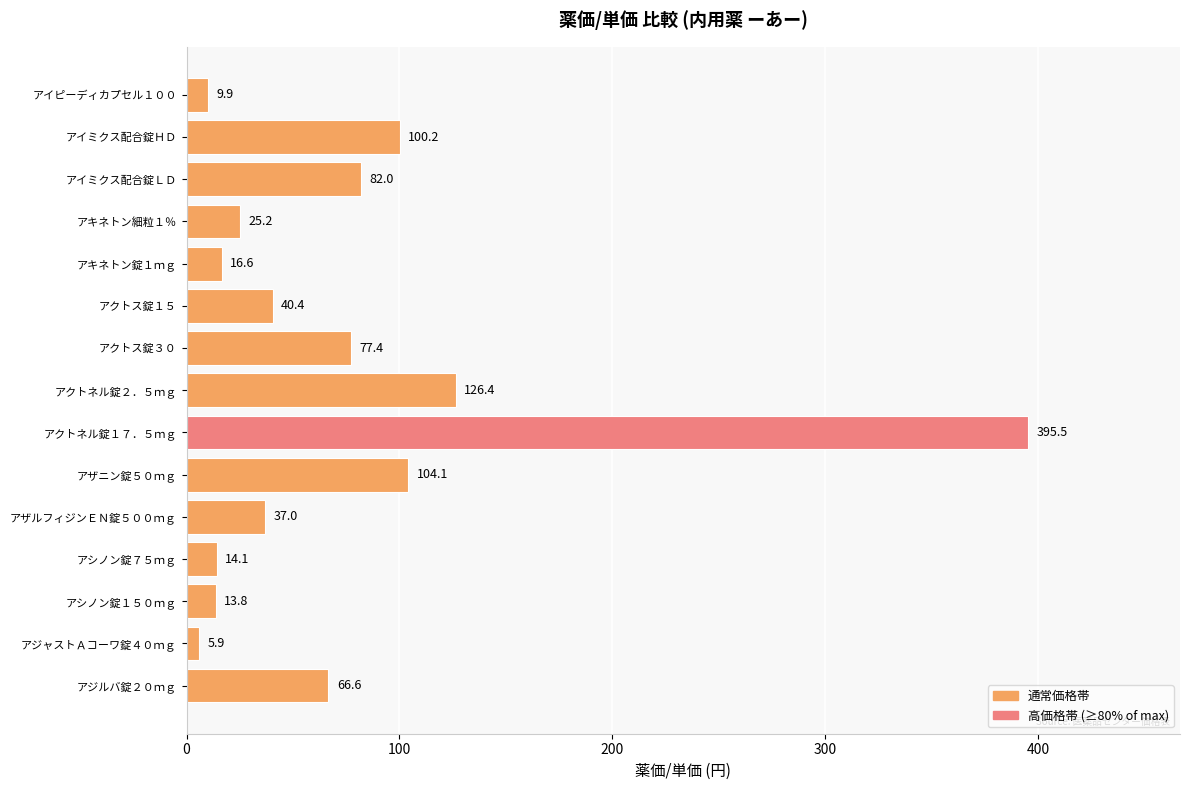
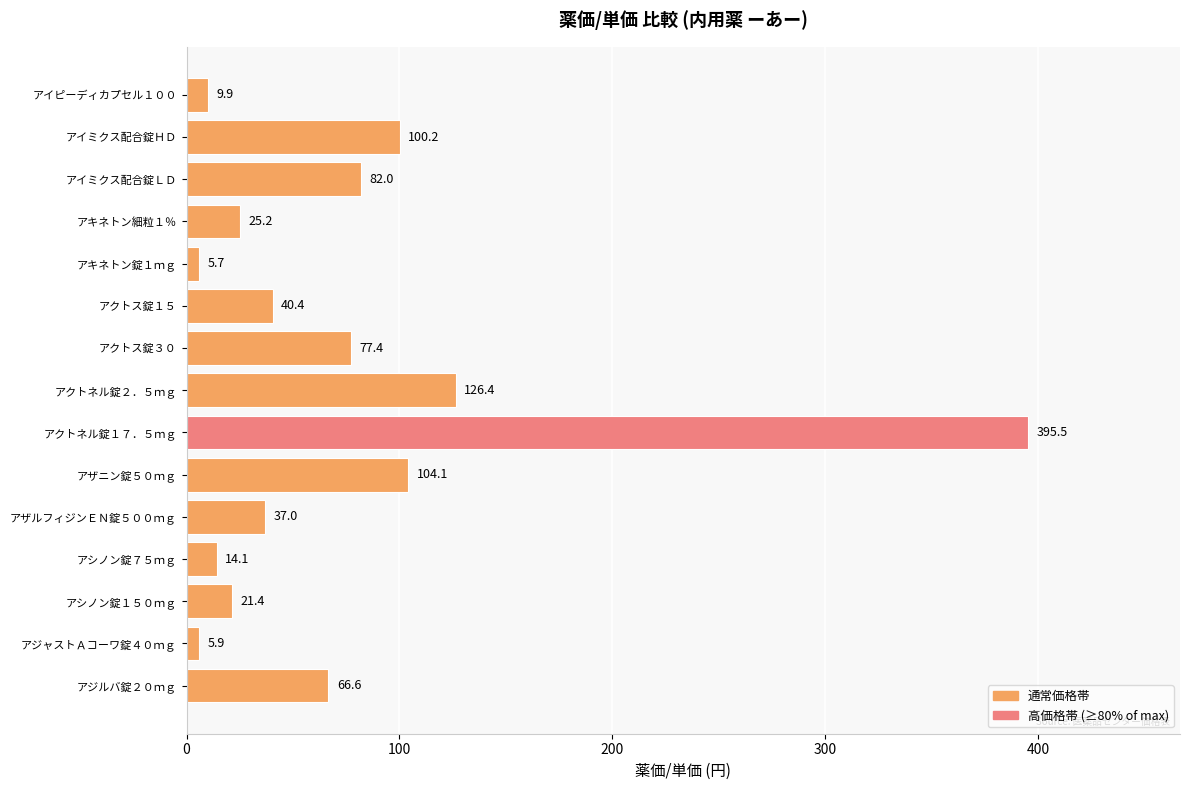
  {
    "アイピーディカプセル１００": 9.9,
    "アイミクス配合錠ＨＤ": 100.2,
    "アイミクス配合錠ＬＤ": 82.0,
    "アキネトン細粒１％": 25.2,
-   "アキネトン錠１ｍｇ": 16.6,
+   "アキネトン錠１ｍｇ": 5.7,
    "アクトス錠１５": 40.4,
    "アクトス錠３０": 77.4,
    "アクトネル錠２．５ｍｇ": 126.4,
    "アクトネル錠１７．５ｍｇ": 395.5,
    "アザニン錠５０ｍｇ": 104.1,
    "アザルフィジンＥＮ錠５００ｍｇ": 37.0,
    "アシノン錠７５ｍｇ": 14.1,
-   "アシノン錠１５０ｍｇ": 13.8,
+   "アシノン錠１５０ｍｇ": 21.4,
    "アジャストＡコーワ錠４０ｍｇ": 5.9,
    "アジルバ錠２０ｍｇ": 66.6
  }
